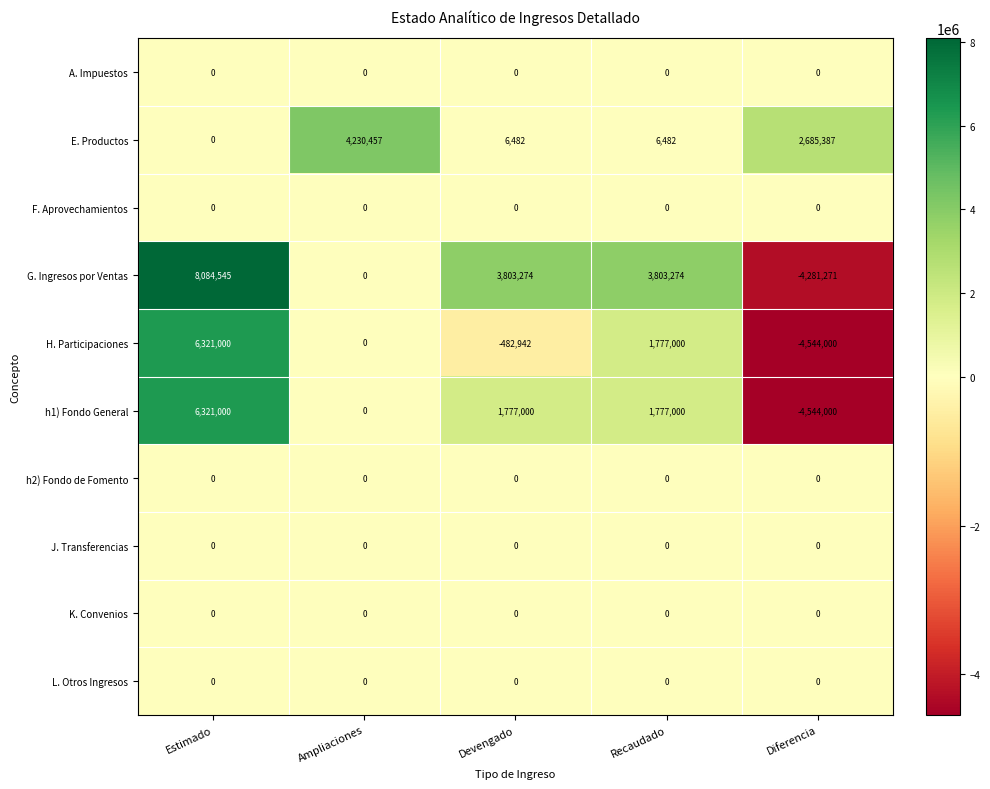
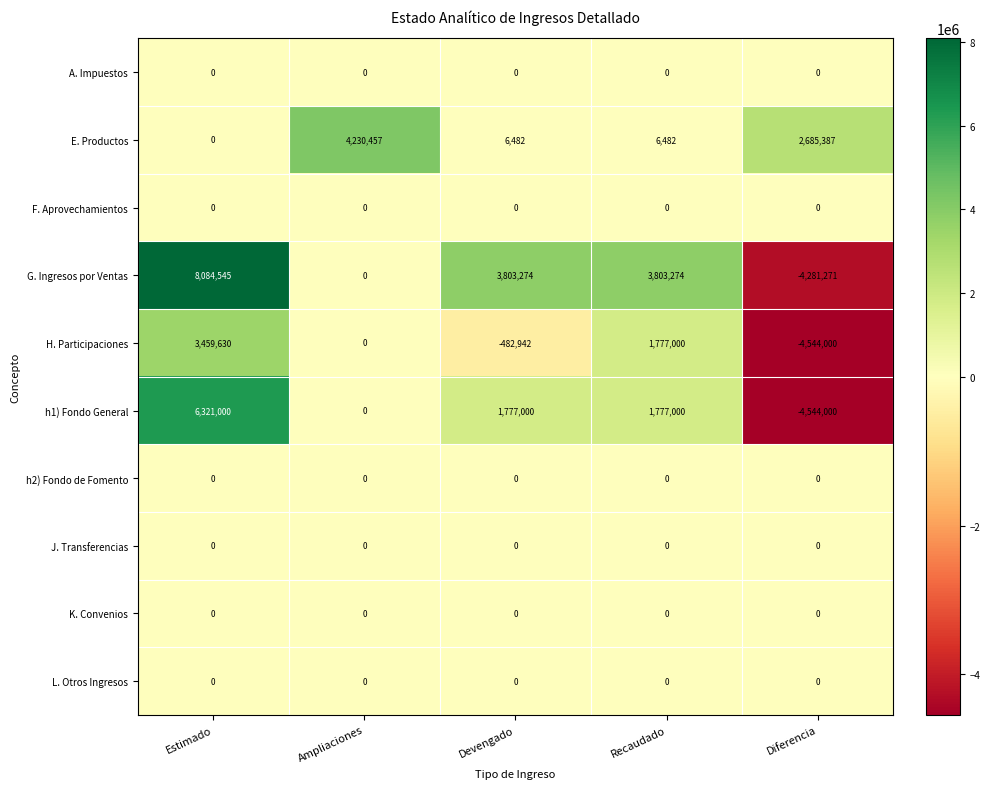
  {
    "A. Impuestos": {
      "Estimado": "0",
      "Ampliaciones": "0",
      "Devengado": "0",
      "Recaudado": "0",
      "Diferencia": "0"
    },
    "E. Productos": {
      "Estimado": "0",
      "Ampliaciones": "4,230,457",
      "Devengado": "6,482",
      "Recaudado": "6,482",
      "Diferencia": "2,685,387"
    },
    "F. Aprovechamientos": {
      "Estimado": "0",
      "Ampliaciones": "0",
      "Devengado": "0",
      "Recaudado": "0",
      "Diferencia": "0"
    },
    "G. Ingresos por Ventas": {
      "Estimado": "8,084,545",
      "Ampliaciones": "0",
      "Devengado": "3,803,274",
      "Recaudado": "3,803,274",
      "Diferencia": "-4,281,271"
    },
    "H. Participaciones": {
-     "Estimado": "6,321,000",
+     "Estimado": "3,459,630",
      "Ampliaciones": "0",
      "Devengado": "-482,942",
      "Recaudado": "1,777,000",
      "Diferencia": "-4,544,000"
    },
    "h1) Fondo General": {
      "Estimado": "6,321,000",
      "Ampliaciones": "0",
      "Devengado": "1,777,000",
      "Recaudado": "1,777,000",
      "Diferencia": "-4,544,000"
    },
    "h2) Fondo de Fomento": {
      "Estimado": "0",
      "Ampliaciones": "0",
      "Devengado": "0",
      "Recaudado": "0",
      "Diferencia": "0"
    },
    "J. Transferencias": {
      "Estimado": "0",
      "Ampliaciones": "0",
      "Devengado": "0",
      "Recaudado": "0",
      "Diferencia": "0"
    },
    "K. Convenios": {
      "Estimado": "0",
      "Ampliaciones": "0",
      "Devengado": "0",
      "Recaudado": "0",
      "Diferencia": "0"
    },
    "L. Otros Ingresos": {
      "Estimado": "0",
      "Ampliaciones": "0",
      "Devengado": "0",
      "Recaudado": "0",
      "Diferencia": "0"
    }
  }
